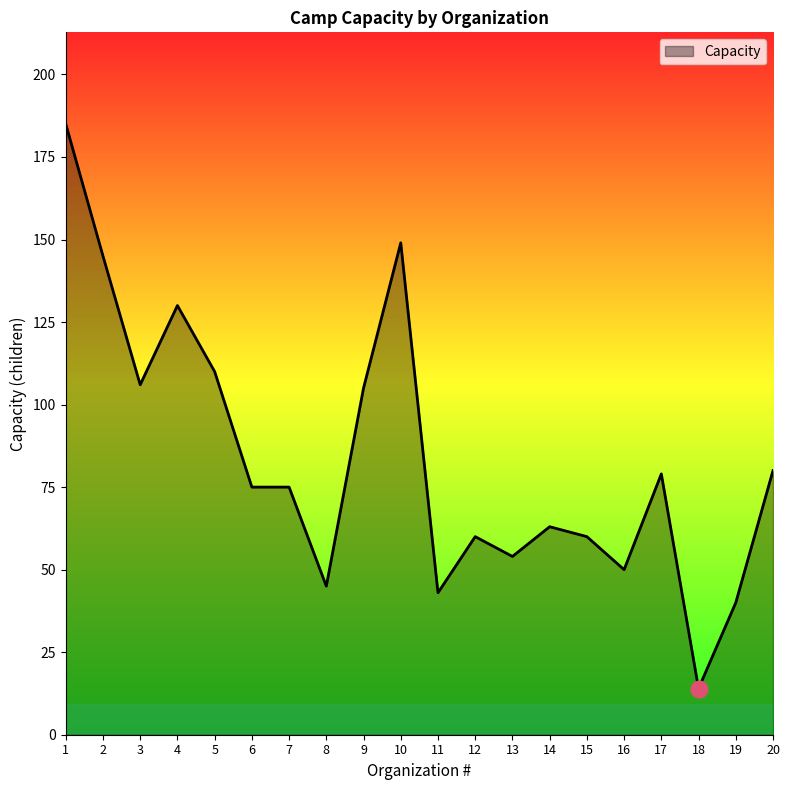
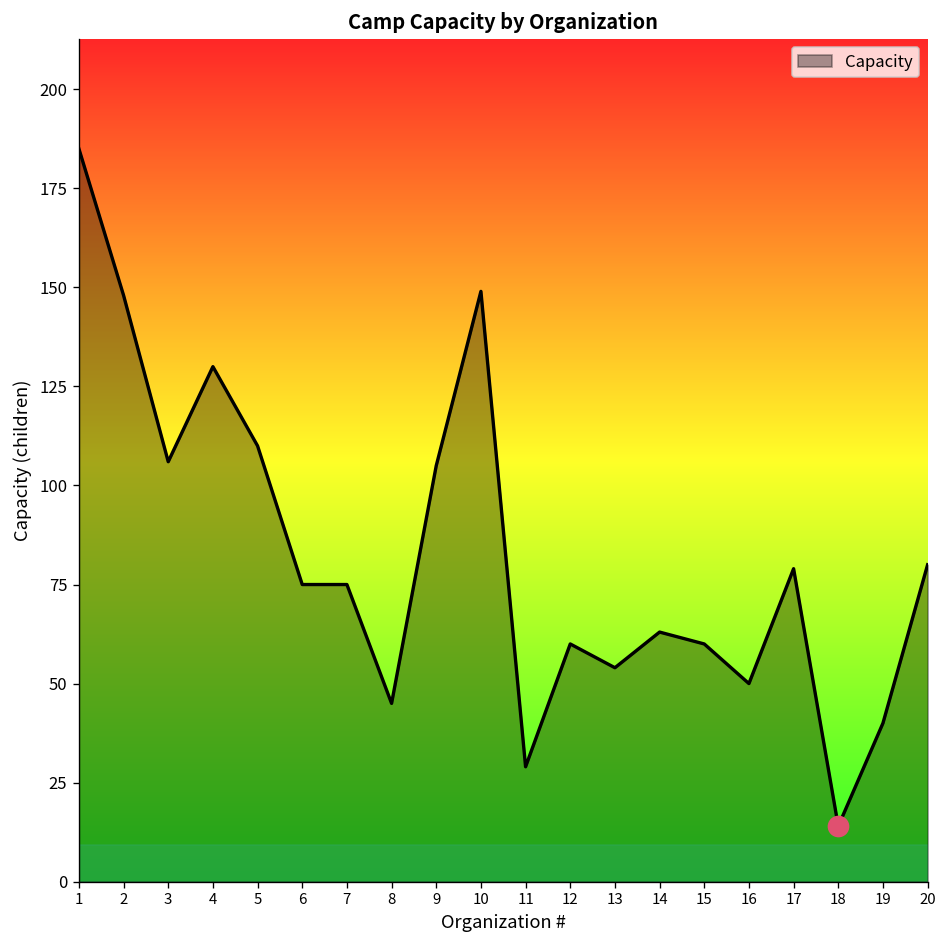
  {
    "Capacity": {
      "1": 185,
-     "2": 145,
+     "2": 148,
      "3": 106,
      "4": 130,
      "5": 110,
      "6": 75,
      "7": 75,
      "8": 45,
      "9": 105,
      "10": 149,
-     "11": 43,
+     "11": 29,
      "12": 60,
      "13": 54,
      "14": 63,
      "15": 60,
      "16": 50,
      "17": 79,
      "19": 40,
      "20": 80
    }
  }
